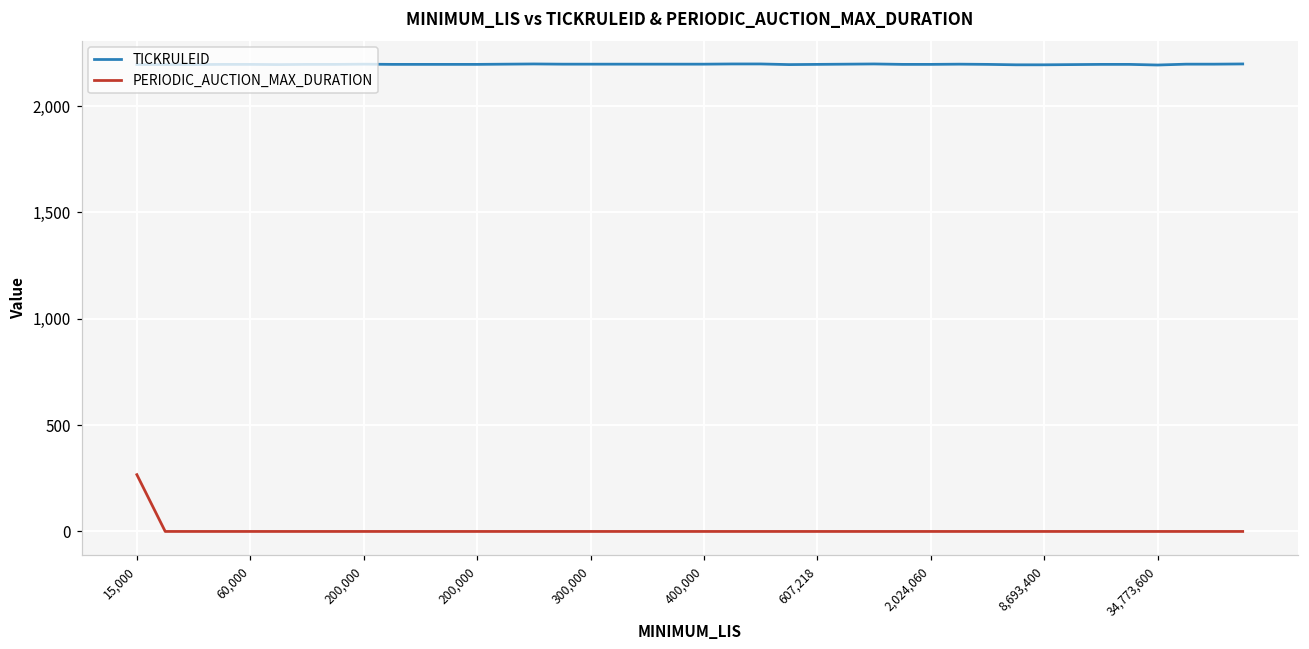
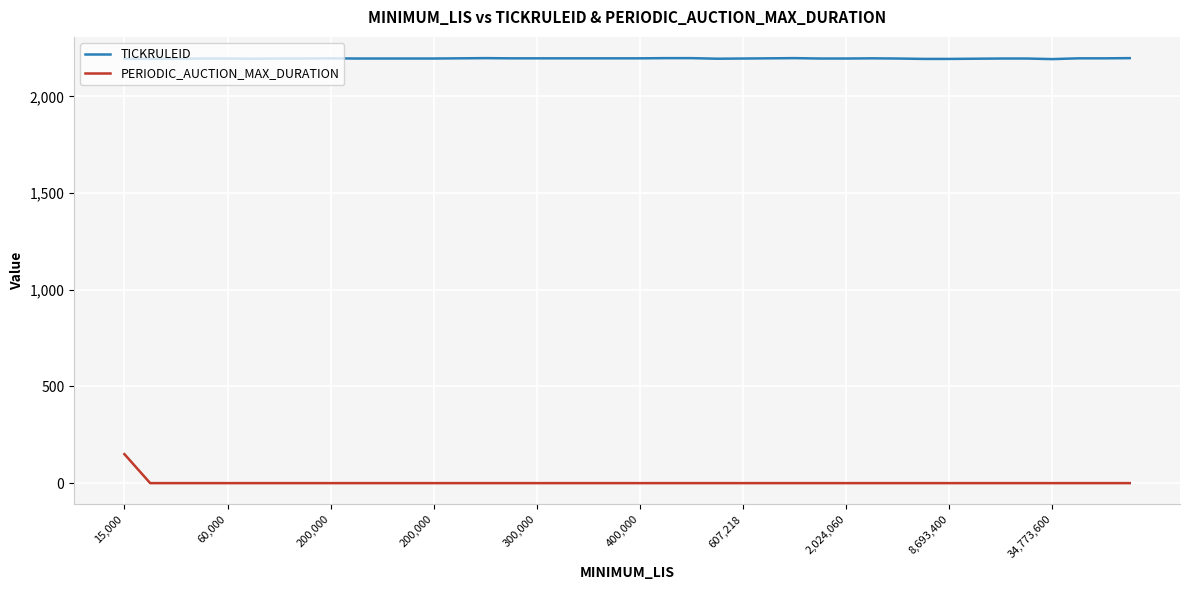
  {
    "TICKRULEID": {
      "300,000": "2,200",
      "400,000": "2,200",
      "607,218": "2,200",
      "2,024,060": "2,200",
      "8,693,400": "2,190",
      "34,773,600": "2,190"
    },
    "PERIODIC_AUCTION_MAX_DURATION": {
-     "15,000": "270",
+     "15,000": "150",
      "60,000": "0",
      "300,000": "0",
      "400,000": "0",
      "607,218": "0",
      "2,024,060": "0",
      "8,693,400": "0",
      "34,773,600": "0"
    }
  }
